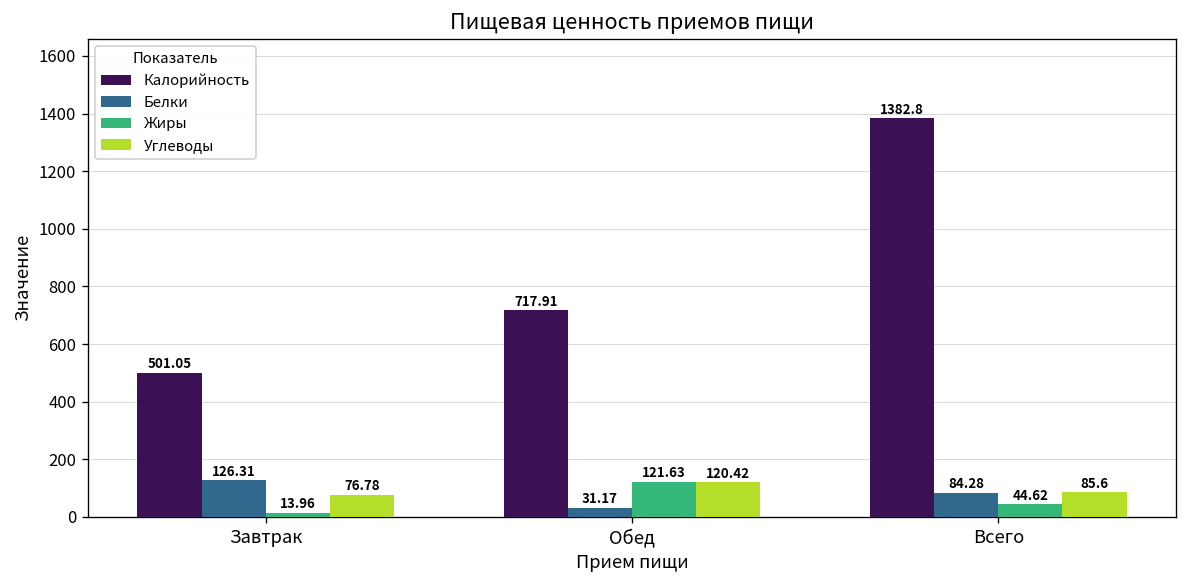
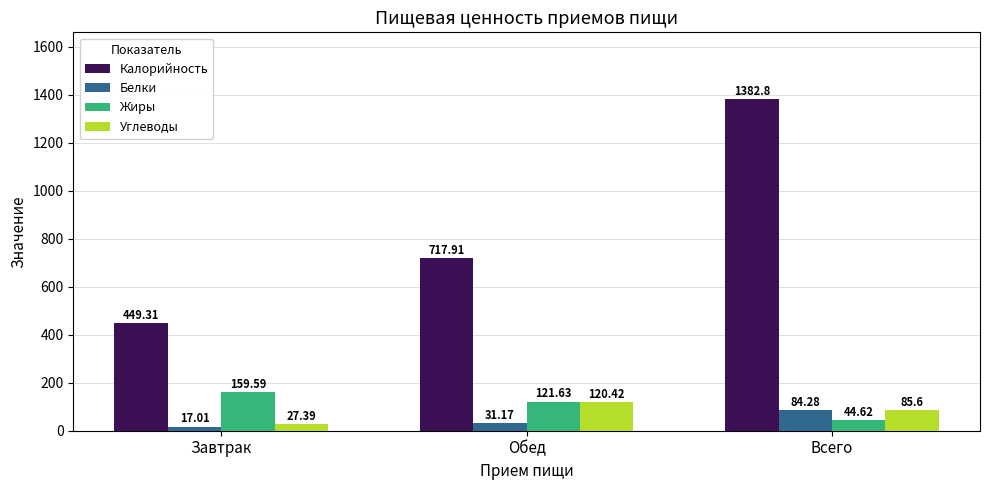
  {
    "Калорийность": {
-     "Завтрак": 501.05,
+     "Завтрак": 449.31,
      "Обед": 717.91,
      "Всего": 1382.8
    },
    "Белки": {
-     "Завтрак": 126.31,
+     "Завтрак": 17.01,
      "Обед": 31.17,
      "Всего": 84.28
    },
    "Жиры": {
-     "Завтрак": 13.96,
+     "Завтрак": 159.59,
      "Обед": 121.63,
      "Всего": 44.62
    },
    "Углеводы": {
-     "Завтрак": 76.78,
+     "Завтрак": 27.39,
      "Обед": 120.42,
      "Всего": 85.6
    }
  }
